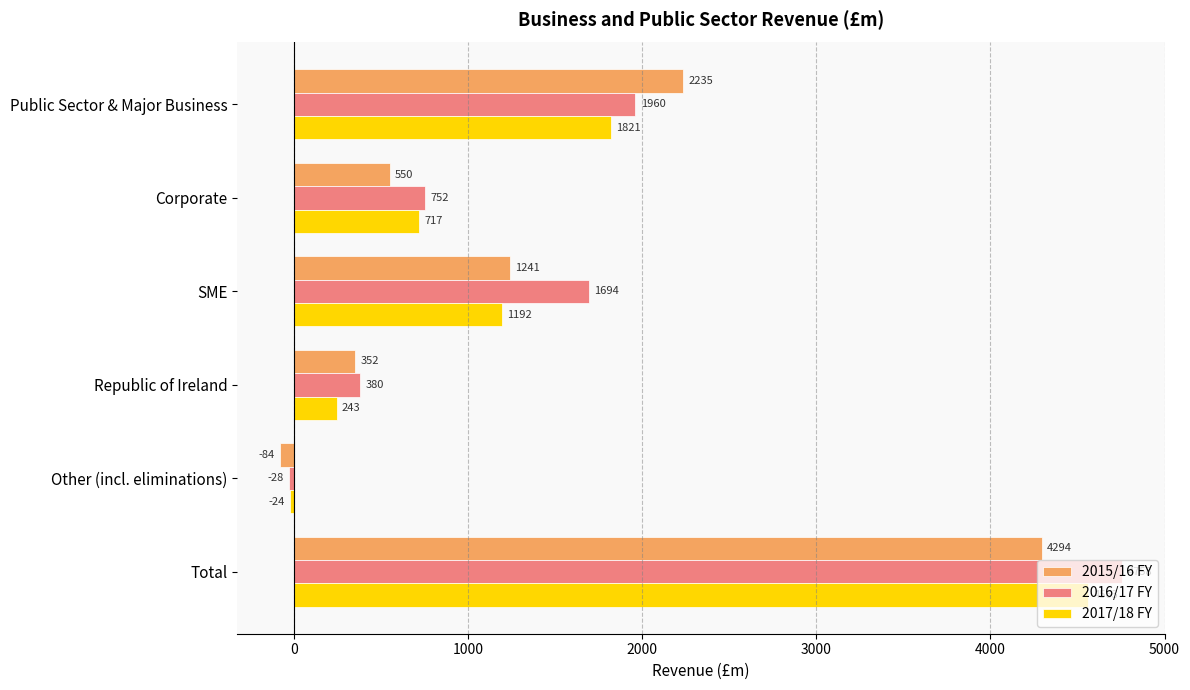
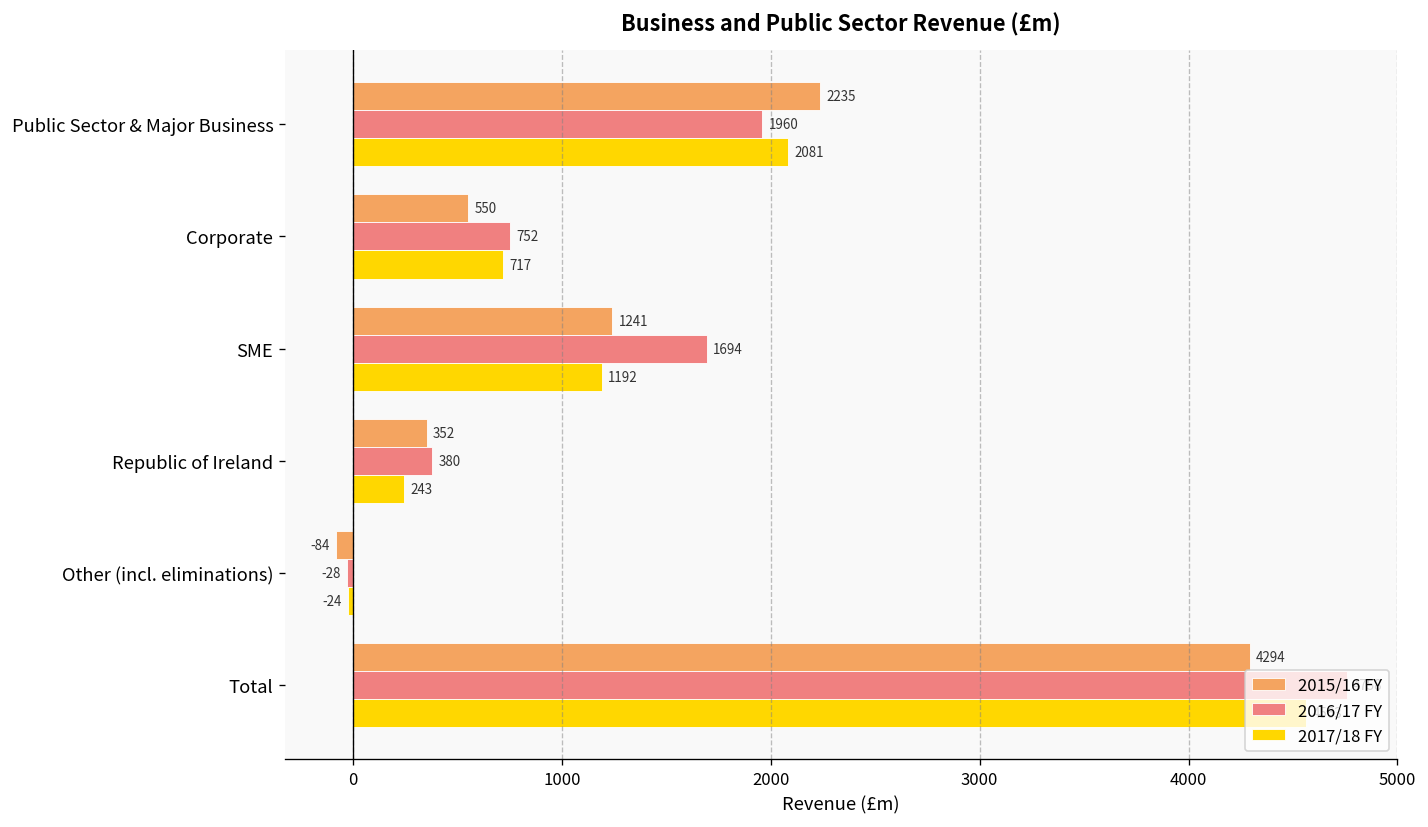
  {
    "2017/18 FY": {
-     "Public Sector & Major Business": 1821,
+     "Public Sector & Major Business": 2081,
      "Corporate": 717,
      "SME": 1192,
      "Republic of Ireland": 243,
      "Other (incl. eliminations)": -24
    }
  }
